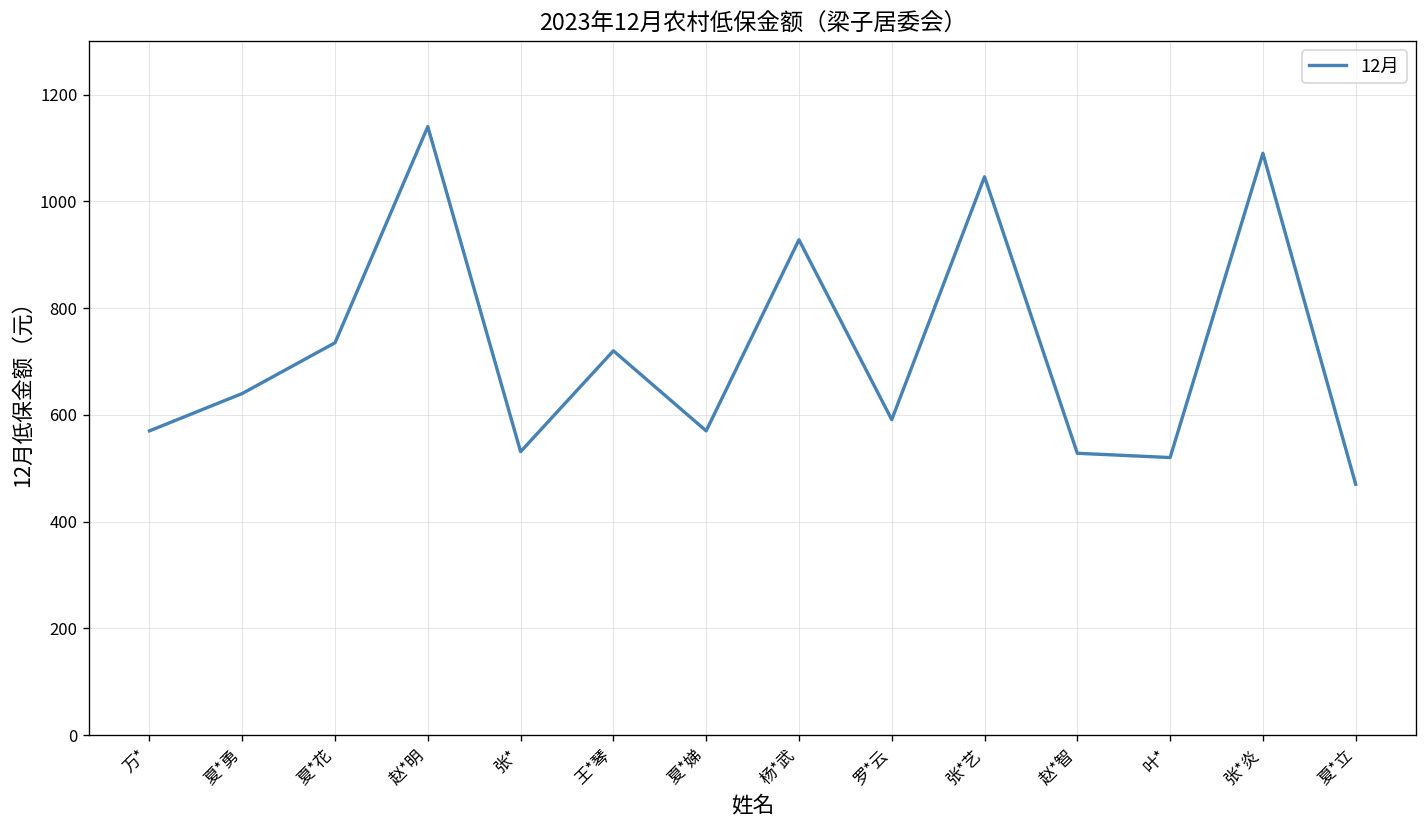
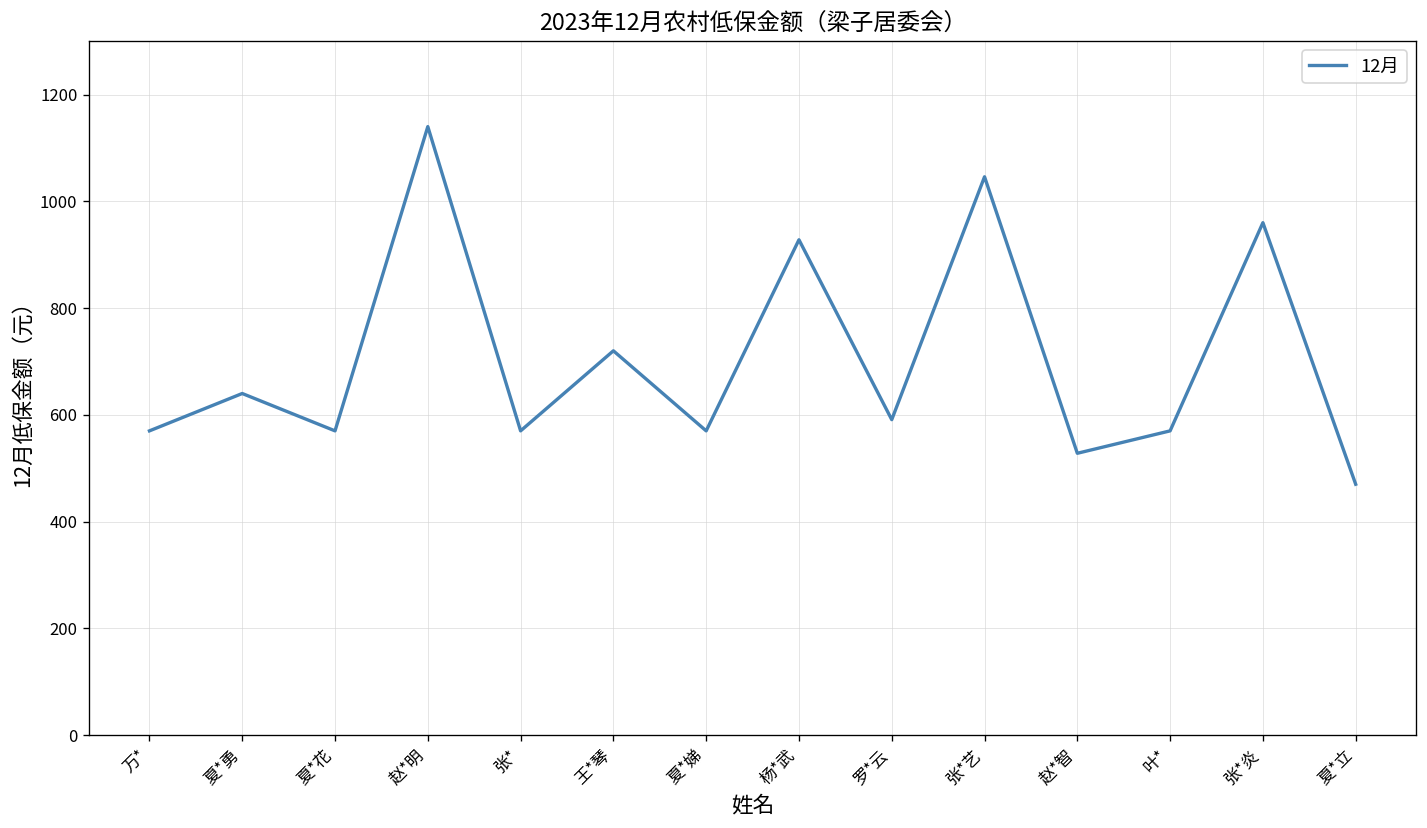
  {
    "万*": 570,
    "夏*勇": 640,
-   "夏*花": 740,
+   "夏*花": 570,
    "赵*明": 1140,
-   "张*": 530,
+   "张*": 570,
    "王*琴": 720,
    "夏*娣": 570,
    "杨*武": 930,
    "罗*云": 590,
    "张*艺": 1050,
    "赵*智": 530,
-   "叶*": 520,
-   "张*炎": 1090,
+   "叶*": 570,
+   "张*炎": 960,
    "夏*立": 470
  }
